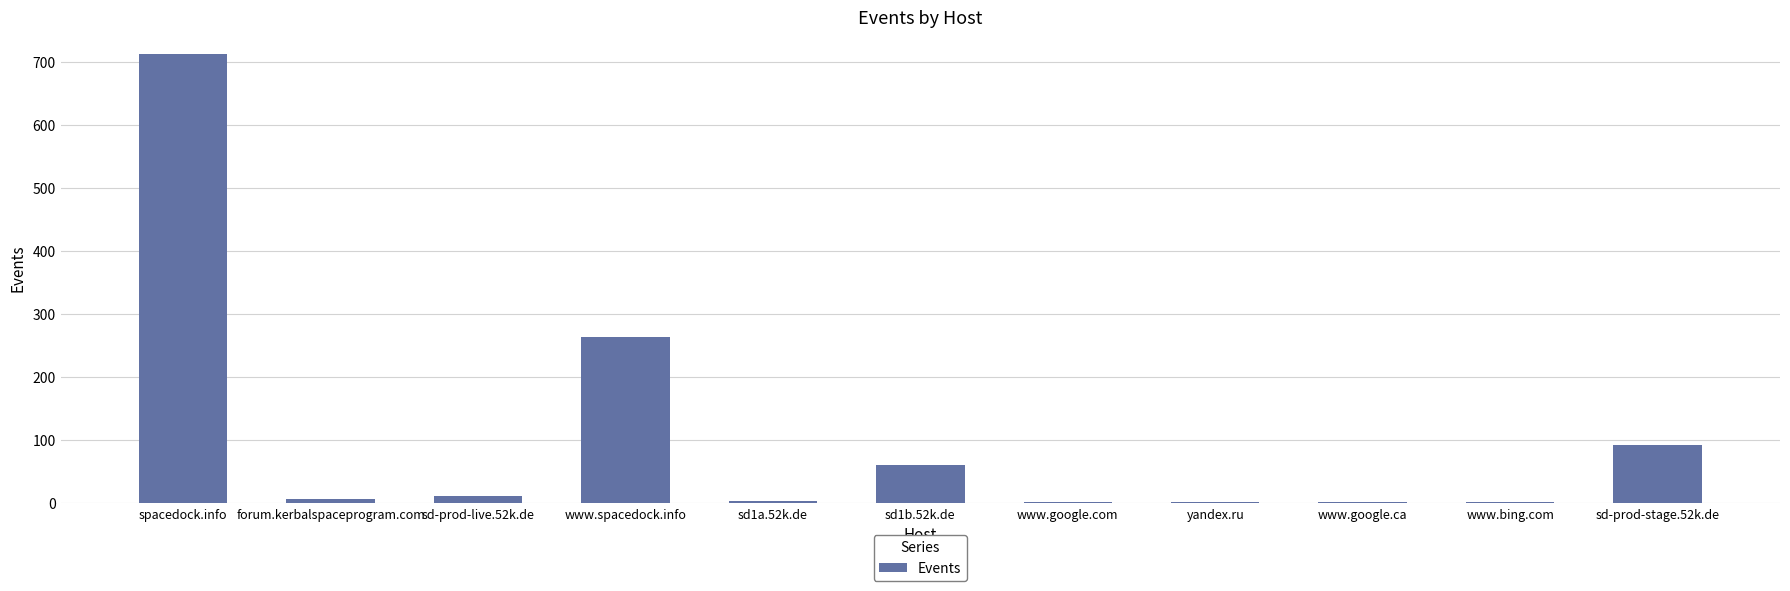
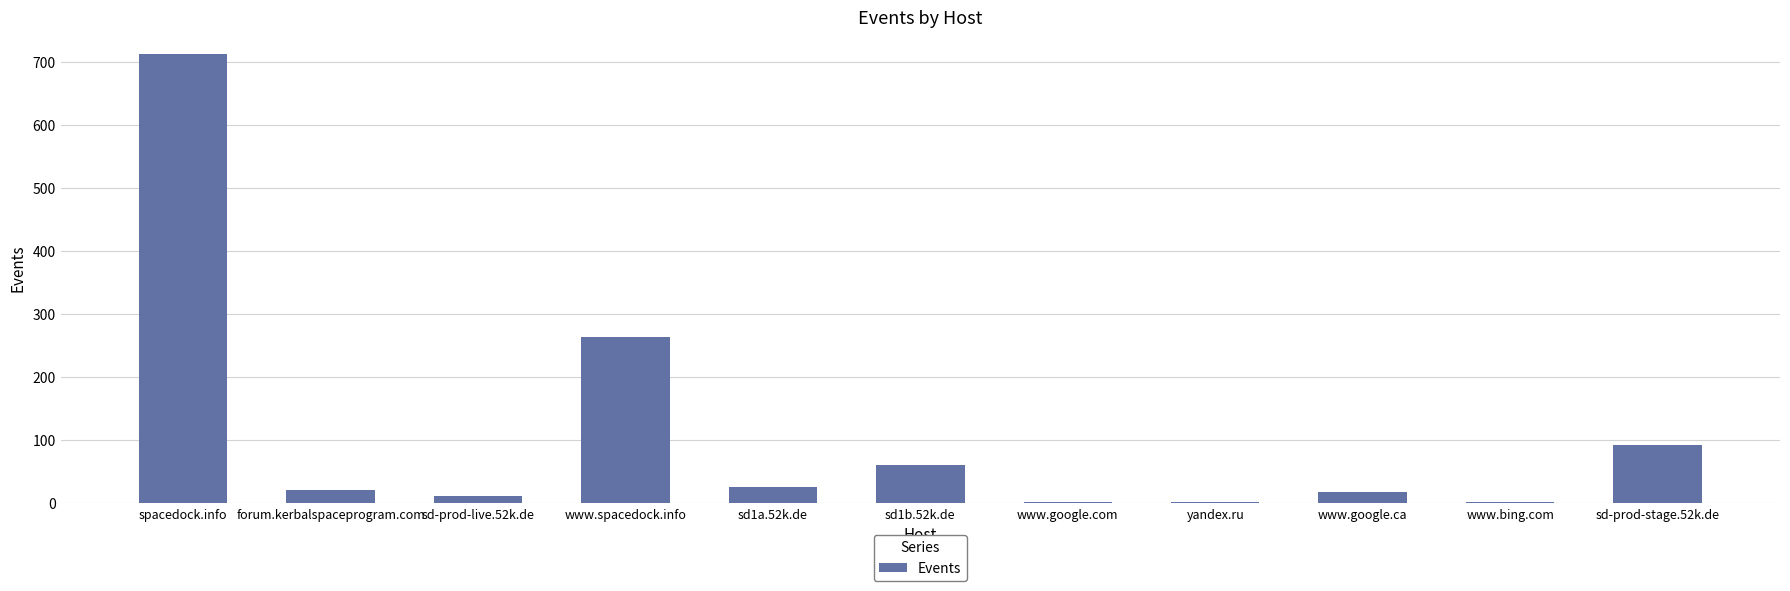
  {
    "spacedock.info": 710,
-   "forum.kerbalspaceprogram.com": 10,
+   "forum.kerbalspaceprogram.com": 20,
    "sd-prod-live.52k.de": 10,
    "www.spacedock.info": 260,
-   "sd1a.52k.de": 0,
+   "sd1a.52k.de": 30,
    "sd1b.52k.de": 60,
-   "www.google.ca": 0,
+   "www.google.ca": 20,
    "sd-prod-stage.52k.de": 90
  }
